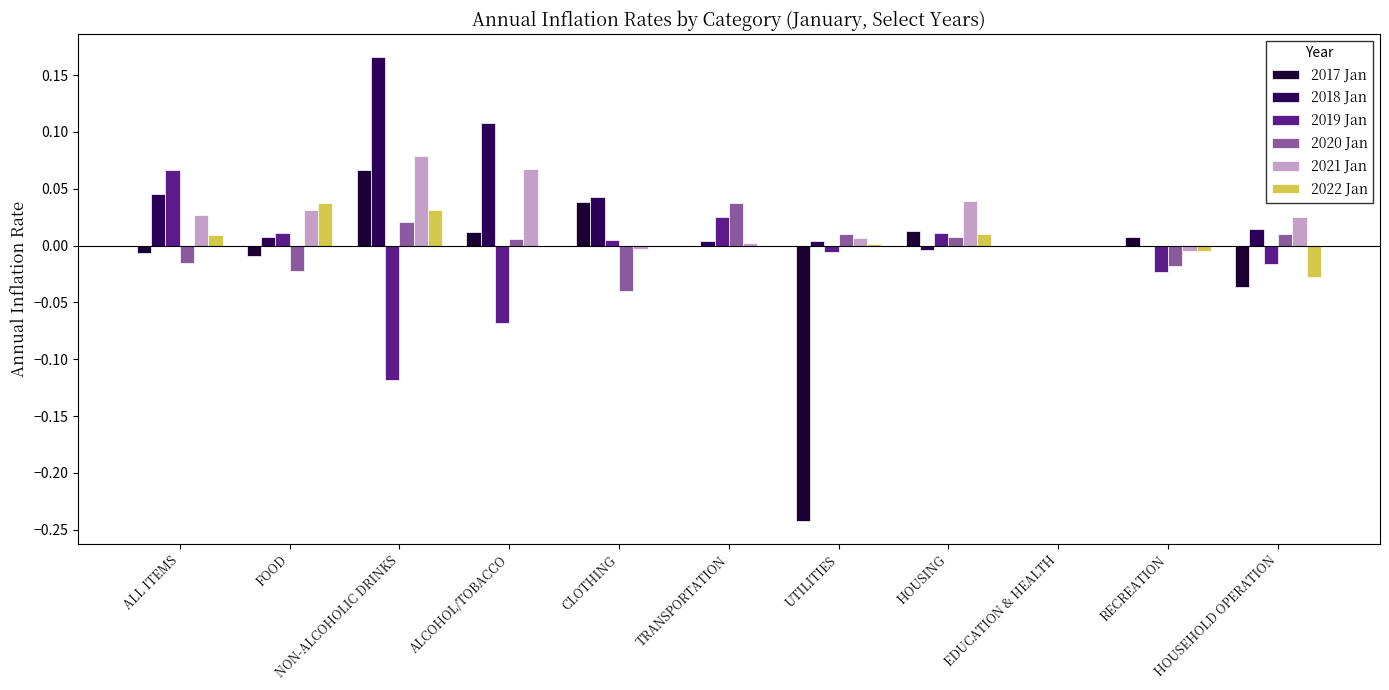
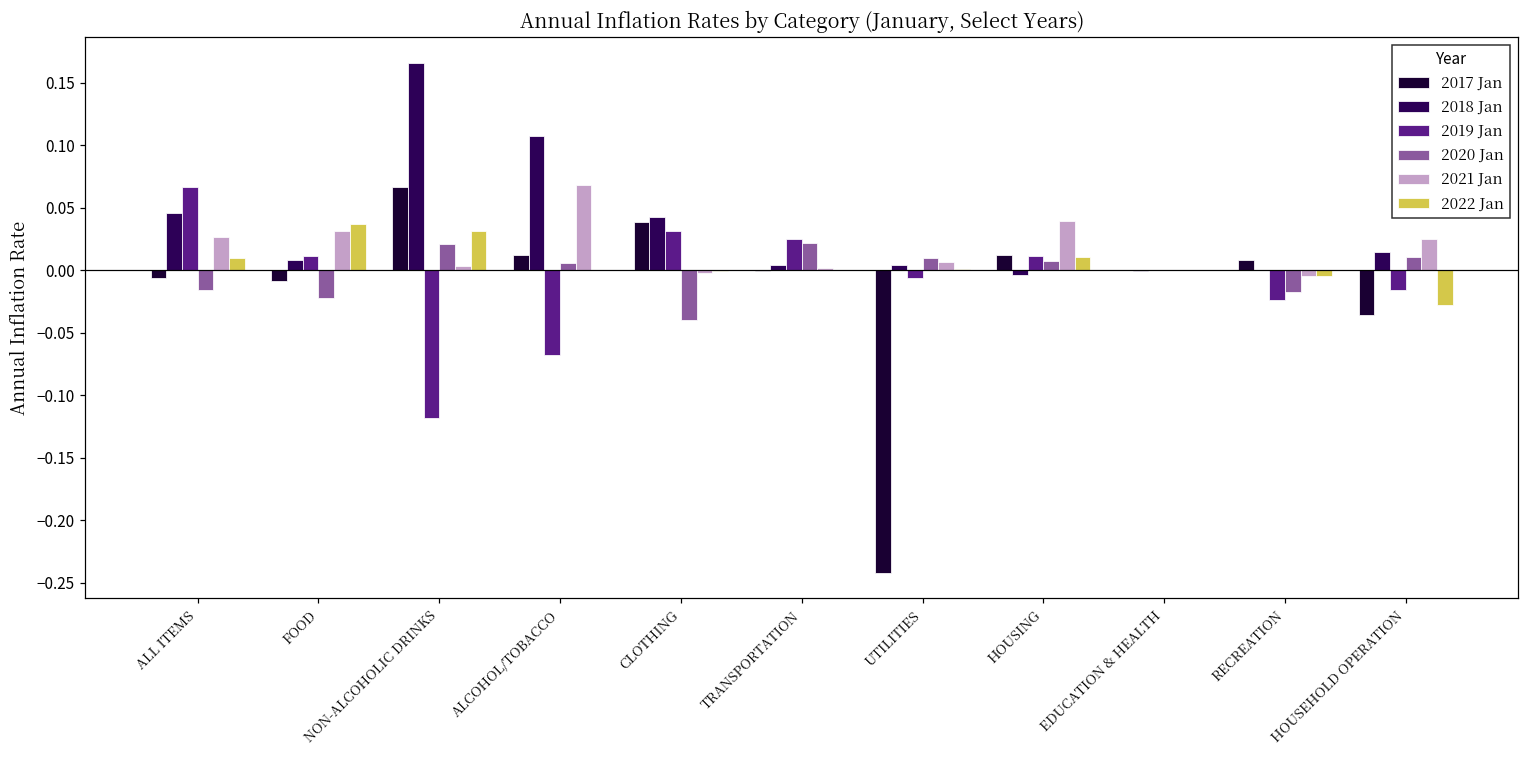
  {
    "2019 Jan": {
      "ALL ITEMS": 0.067,
      "FOOD": 0.011,
      "NON-ALCOHOLIC DRINKS": -0.118,
      "ALCOHOL/TOBACCO": -0.068,
-     "CLOTHING": 0.005,
+     "CLOTHING": 0.032,
      "TRANSPORTATION": 0.025,
      "UTILITIES": -0.006,
      "HOUSING": 0.011,
      "RECREATION": -0.024,
      "HOUSEHOLD OPERATION": -0.016
    },
    "2020 Jan": {
      "ALL ITEMS": -0.016,
      "FOOD": -0.022,
      "NON-ALCOHOLIC DRINKS": 0.021,
      "ALCOHOL/TOBACCO": 0.006,
      "CLOTHING": -0.040,
-     "TRANSPORTATION": 0.037,
+     "TRANSPORTATION": 0.022,
      "UTILITIES": 0.010,
      "HOUSING": 0.007,
      "RECREATION": -0.018,
      "HOUSEHOLD OPERATION": 0.010
    },
    "2021 Jan": {
      "ALL ITEMS": 0.027,
      "FOOD": 0.032,
-     "NON-ALCOHOLIC DRINKS": 0.079,
+     "NON-ALCOHOLIC DRINKS": 0.003,
      "ALCOHOL/TOBACCO": 0.068,
      "CLOTHING": -0.003,
      "UTILITIES": 0.007,
      "HOUSING": 0.039,
      "RECREATION": -0.005,
      "HOUSEHOLD OPERATION": 0.025
    },
    "2022 Jan": {
      "ALL ITEMS": 0.010,
      "FOOD": 0.037,
      "NON-ALCOHOLIC DRINKS": 0.031,
      "ALCOHOL/TOBACCO": 0.000,
      "TRANSPORTATION": 0.000,
      "HOUSING": 0.011,
      "RECREATION": -0.005,
      "HOUSEHOLD OPERATION": -0.028
    }
  }
